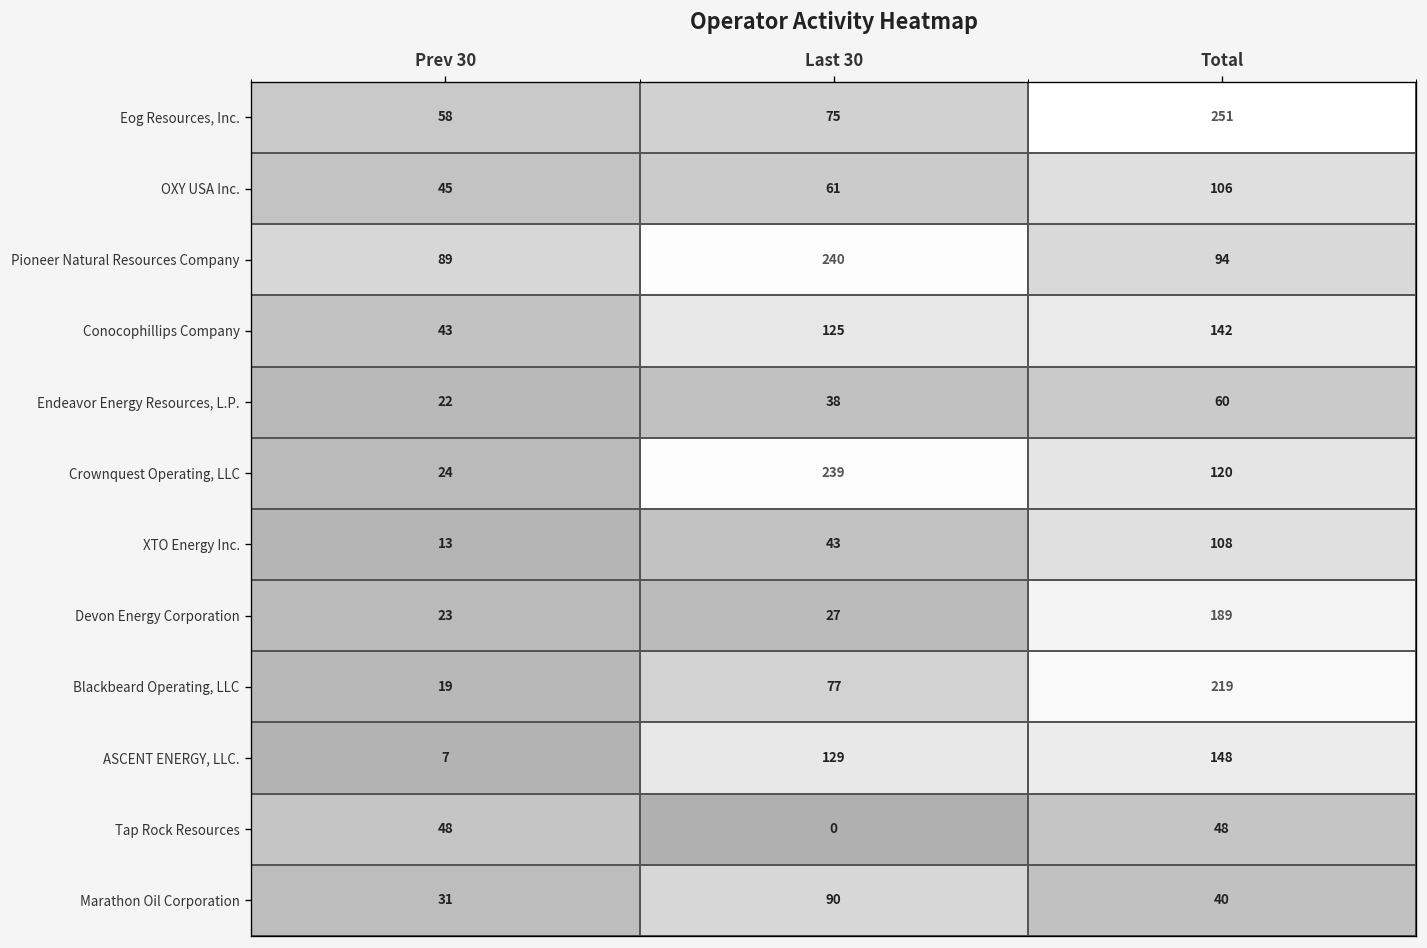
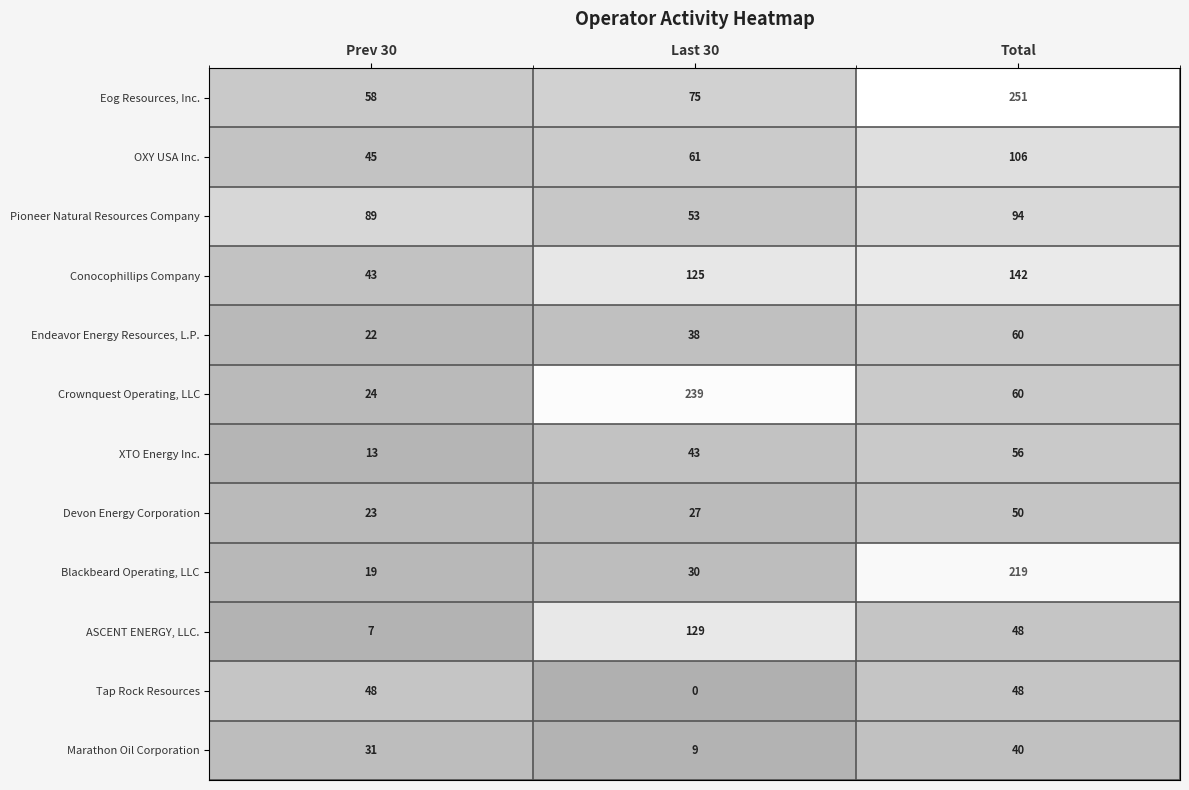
  {
    "Eog Resources, Inc.": {
      "Prev 30": 58,
      "Last 30": 75,
      "Total": 251
    },
    "OXY USA Inc.": {
      "Prev 30": 45,
      "Last 30": 61,
      "Total": 106
    },
    "Pioneer Natural Resources Company": {
      "Prev 30": 89,
-     "Last 30": 240,
+     "Last 30": 53,
      "Total": 94
    },
    "Conocophillips Company": {
      "Prev 30": 43,
      "Last 30": 125,
      "Total": 142
    },
    "Endeavor Energy Resources, L.P.": {
      "Prev 30": 22,
      "Last 30": 38,
      "Total": 60
    },
    "Crownquest Operating, LLC": {
      "Prev 30": 24,
      "Last 30": 239,
-     "Total": 120
+     "Total": 60
    },
    "XTO Energy Inc.": {
      "Prev 30": 13,
      "Last 30": 43,
-     "Total": 108
+     "Total": 56
    },
    "Devon Energy Corporation": {
      "Prev 30": 23,
      "Last 30": 27,
-     "Total": 189
+     "Total": 50
    },
    "Blackbeard Operating, LLC": {
      "Prev 30": 19,
-     "Last 30": 77,
+     "Last 30": 30,
      "Total": 219
    },
    "ASCENT ENERGY, LLC.": {
      "Prev 30": 7,
      "Last 30": 129,
-     "Total": 148
+     "Total": 48
    },
    "Tap Rock Resources": {
      "Prev 30": 48,
      "Last 30": 0,
      "Total": 48
    },
    "Marathon Oil Corporation": {
      "Prev 30": 31,
-     "Last 30": 90,
+     "Last 30": 9,
      "Total": 40
    }
  }
